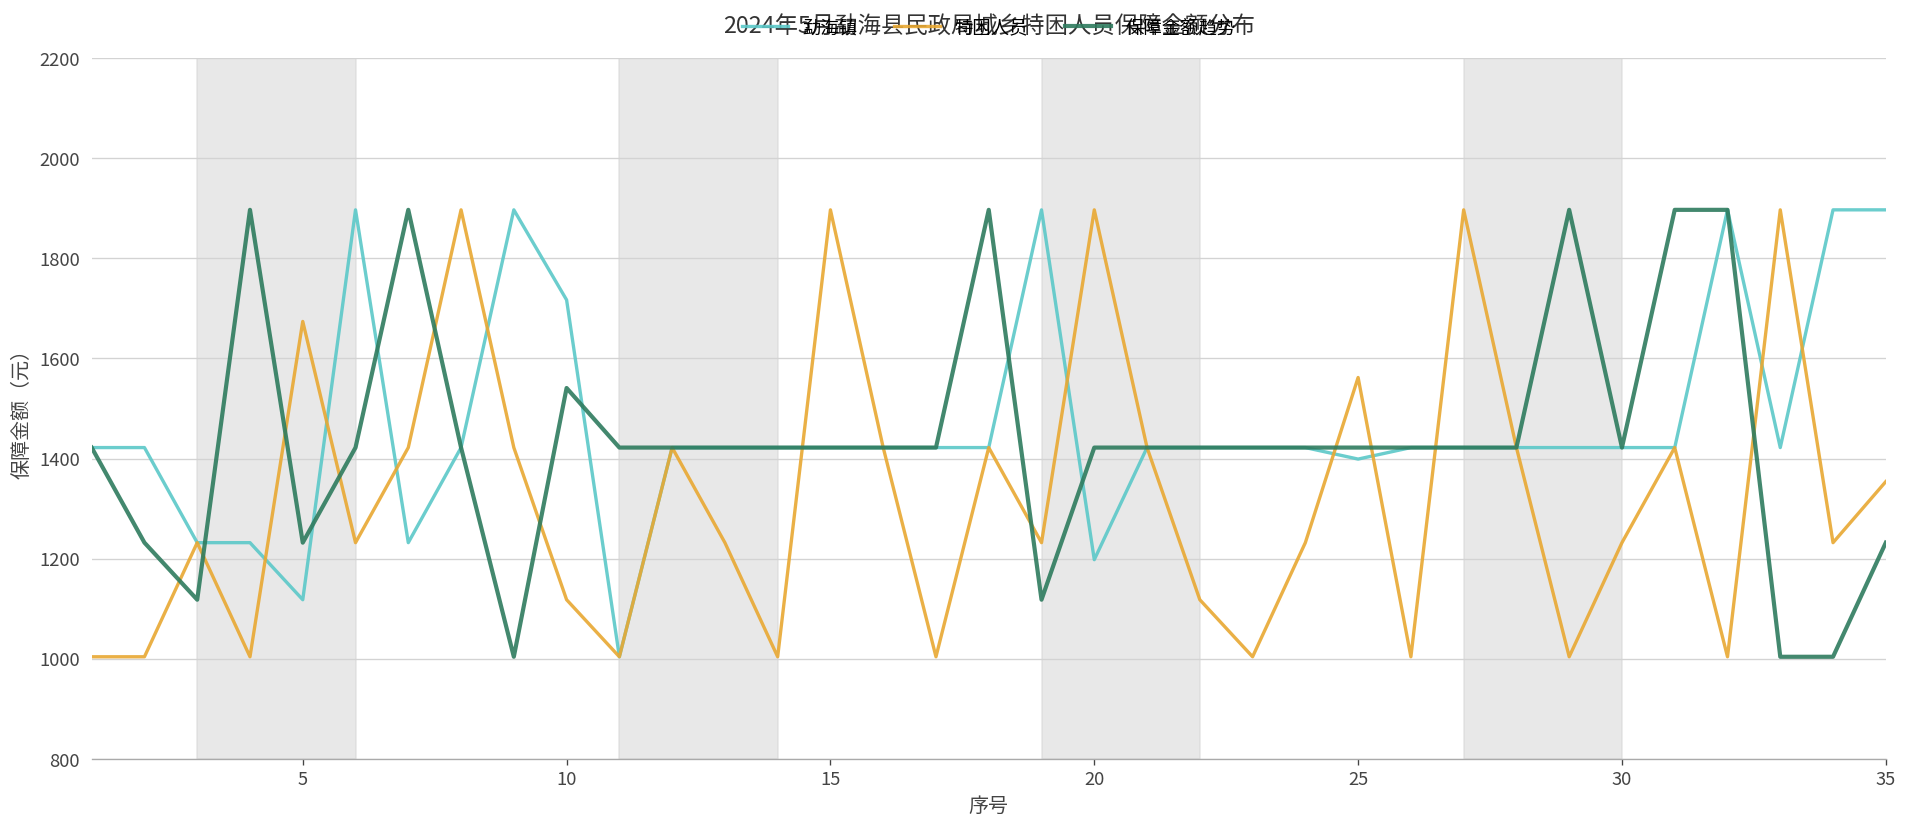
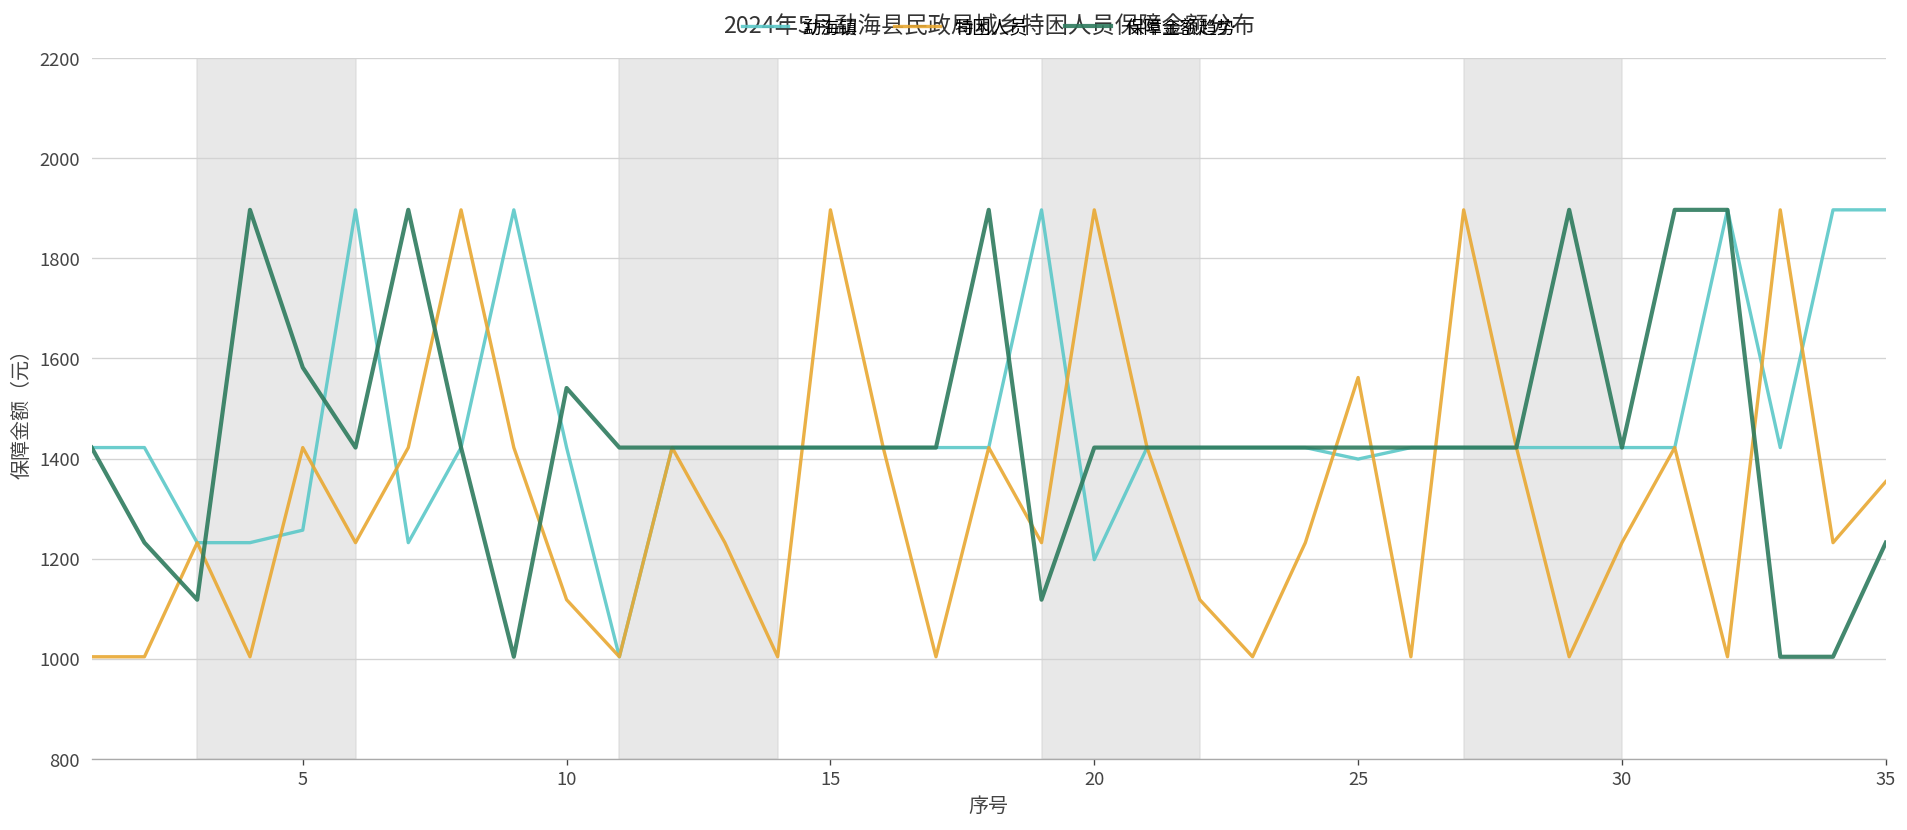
  {
    "勐海镇": {
-     "5": 1120,
-     "10": 1720,
+     "5": 1260,
+     "10": 1420,
      "20": 1200,
      "25": 1400,
      "35": 1900
    },
    "特困人员": {
-     "5": 1670,
+     "5": 1420,
      "10": 1120,
      "15": 1900,
      "20": 1900,
      "25": 1560,
      "30": 1230,
      "35": 1350
    },
    "保障金额趋势": {
-     "5": 1230,
+     "5": 1580,
      "10": 1540,
      "20": 1420,
      "25": 1420,
      "35": 1230
    }
  }
